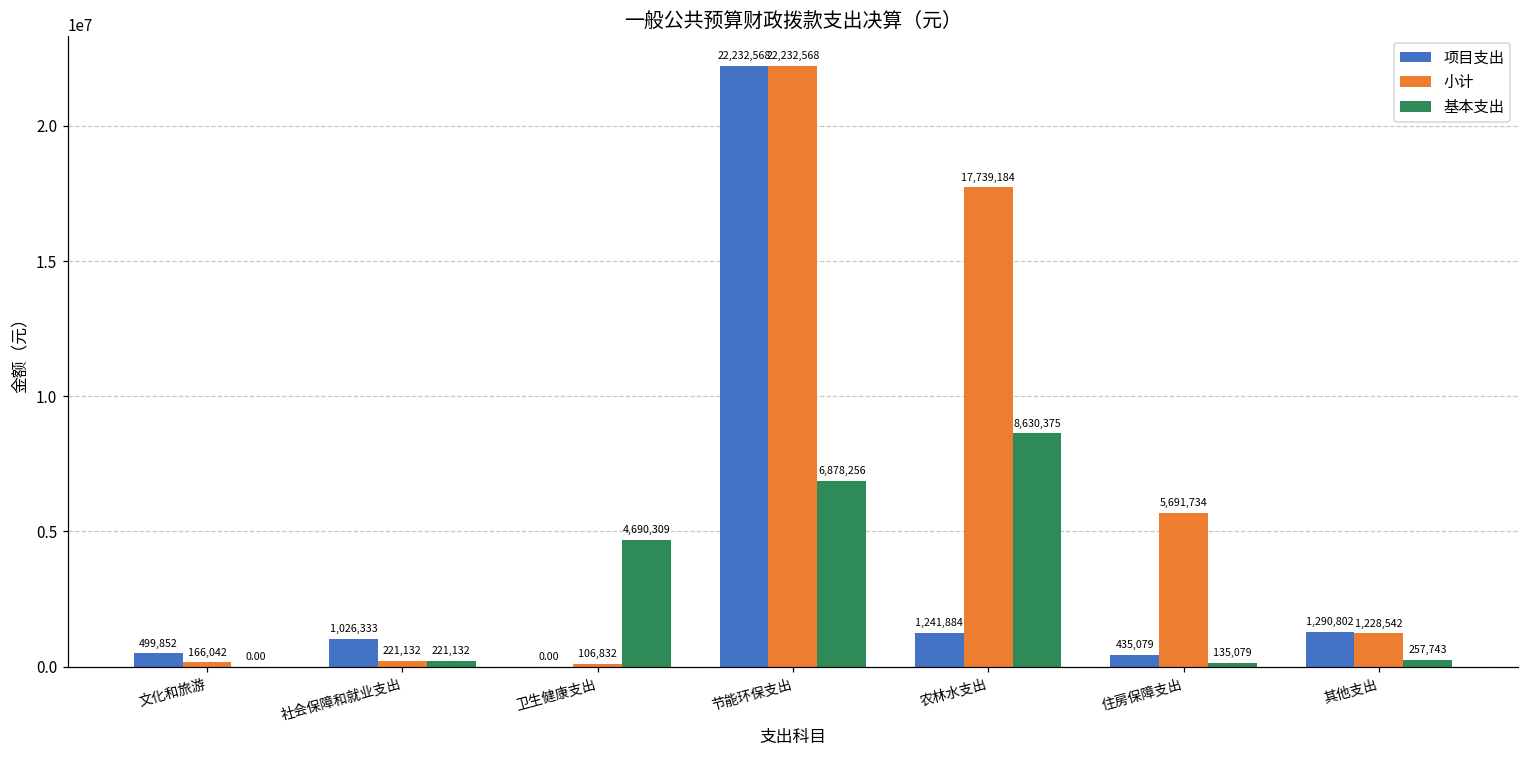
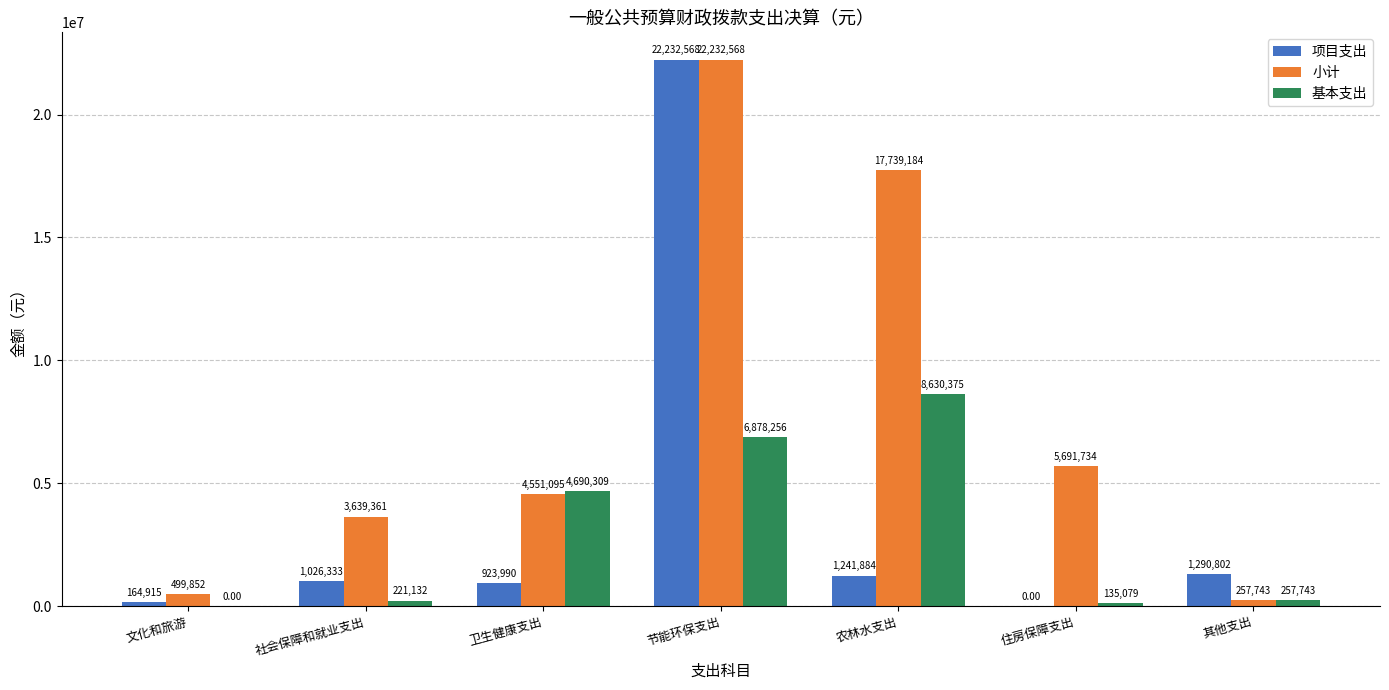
  {
    "项目支出": {
-     "文化和旅游": "499,852",
+     "文化和旅游": "164,915",
      "社会保障和就业支出": "1,026,333",
-     "卫生健康支出": "0.00",
+     "卫生健康支出": "923,990",
      "节能环保支出": "22,232,568",
      "农林水支出": "1,241,884",
-     "住房保障支出": "435,079",
+     "住房保障支出": "0.00",
      "其他支出": "1,290,802"
    },
    "小计": {
-     "文化和旅游": "166,042",
-     "社会保障和就业支出": "221,132",
-     "卫生健康支出": "106,832",
+     "文化和旅游": "499,852",
+     "社会保障和就业支出": "3,639,361",
+     "卫生健康支出": "4,551,095",
      "节能环保支出": "22,232,568",
      "农林水支出": "17,739,184",
      "住房保障支出": "5,691,734",
-     "其他支出": "1,228,542"
+     "其他支出": "257,743"
    },
    "基本支出": {
      "文化和旅游": "0.00",
      "社会保障和就业支出": "221,132",
      "卫生健康支出": "4,690,309",
      "节能环保支出": "6,878,256",
      "农林水支出": "8,630,375",
      "住房保障支出": "135,079",
      "其他支出": "257,743"
    }
  }
